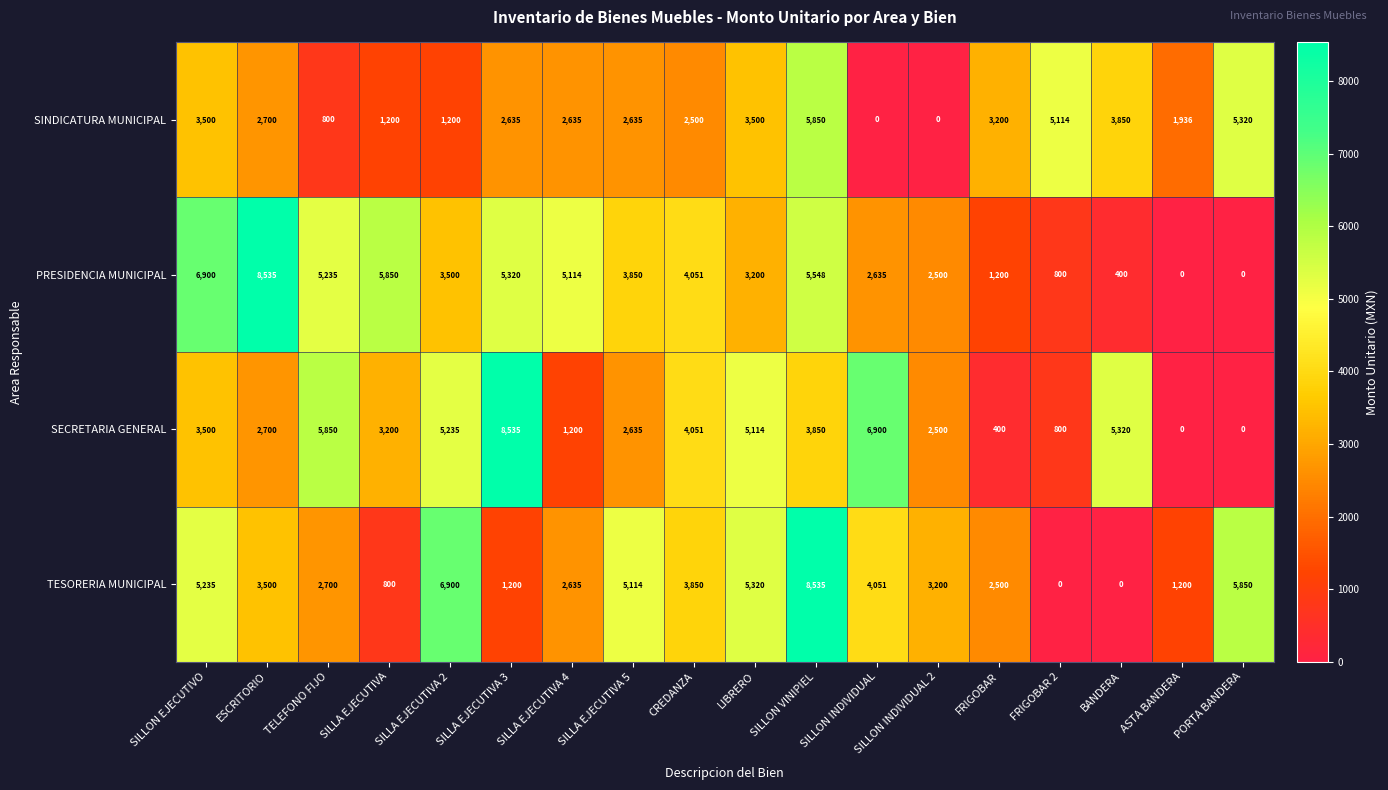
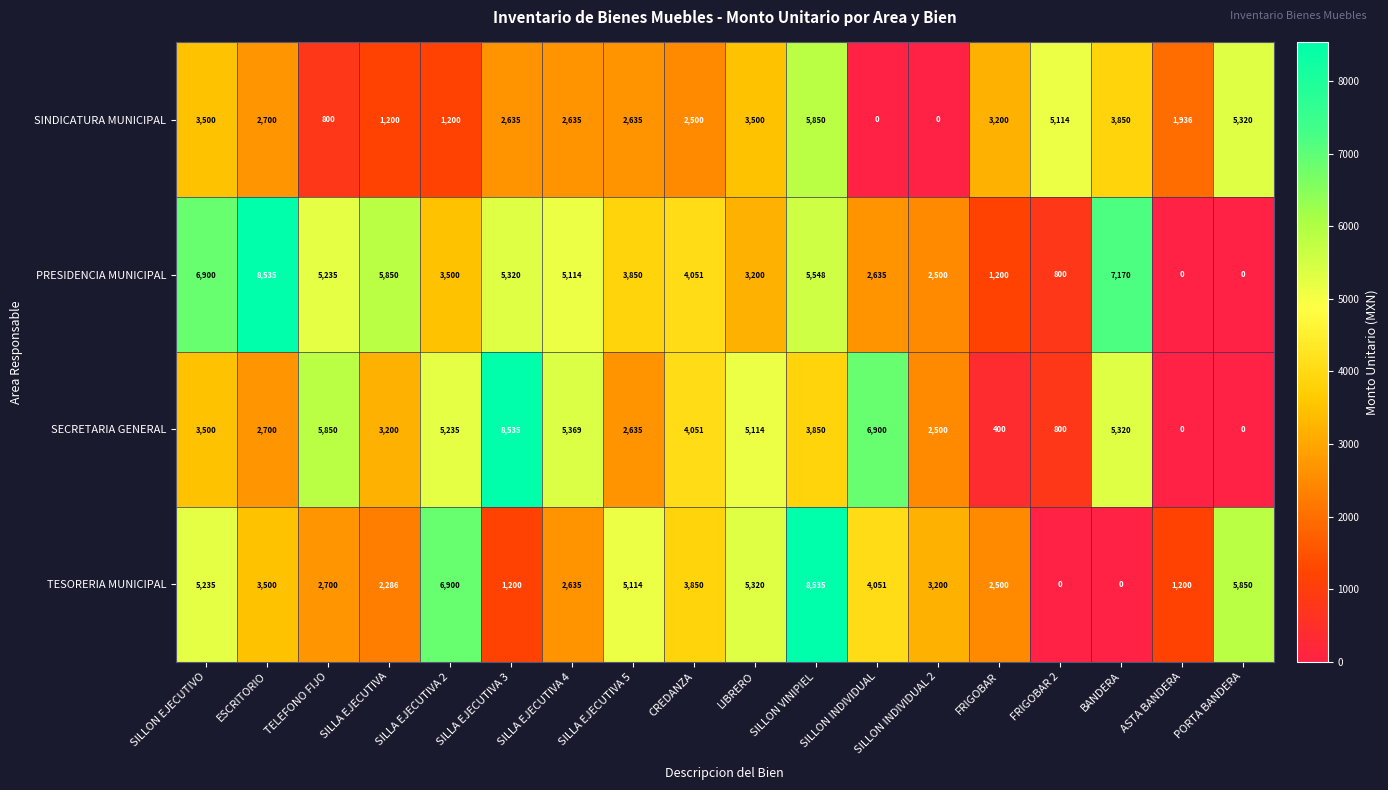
  {
    "SINDICATURA MUNICIPAL": {
      "SILLON EJECUTIVO": "3,500",
      "ESCRITORIO": "2,700",
      "TELEFONO FIJO": "800",
      "SILLA EJECUTIVA": "1,200",
      "SILLA EJECUTIVA 2": "1,200",
      "SILLA EJECUTIVA 3": "2,635",
      "SILLA EJECUTIVA 4": "2,635",
      "SILLA EJECUTIVA 5": "2,635",
      "CREDANZA": "2,500",
      "LIBRERO": "3,500",
      "SILLON VINIPIEL": "5,850",
      "SILLON INDIVIDUAL": "0",
      "SILLON INDIVIDUAL 2": "0",
      "FRIGOBAR": "3,200",
      "FRIGOBAR 2": "5,114",
      "BANDERA": "3,850",
      "ASTA BANDERA": "1,936",
      "PORTA BANDERA": "5,320"
    },
    "PRESIDENCIA MUNICIPAL": {
      "SILLON EJECUTIVO": "6,900",
      "ESCRITORIO": "8,535",
      "TELEFONO FIJO": "5,235",
      "SILLA EJECUTIVA": "5,850",
      "SILLA EJECUTIVA 2": "3,500",
      "SILLA EJECUTIVA 3": "5,320",
      "SILLA EJECUTIVA 4": "5,114",
      "SILLA EJECUTIVA 5": "3,850",
      "CREDANZA": "4,051",
      "LIBRERO": "3,200",
      "SILLON VINIPIEL": "5,548",
      "SILLON INDIVIDUAL": "2,635",
      "SILLON INDIVIDUAL 2": "2,500",
      "FRIGOBAR": "1,200",
      "FRIGOBAR 2": "800",
-     "BANDERA": "400",
+     "BANDERA": "7,170",
      "ASTA BANDERA": "0",
      "PORTA BANDERA": "0"
    },
    "SECRETARIA GENERAL": {
      "SILLON EJECUTIVO": "3,500",
      "ESCRITORIO": "2,700",
      "TELEFONO FIJO": "5,850",
      "SILLA EJECUTIVA": "3,200",
      "SILLA EJECUTIVA 2": "5,235",
      "SILLA EJECUTIVA 3": "8,535",
-     "SILLA EJECUTIVA 4": "1,200",
+     "SILLA EJECUTIVA 4": "5,369",
      "SILLA EJECUTIVA 5": "2,635",
      "CREDANZA": "4,051",
      "LIBRERO": "5,114",
      "SILLON VINIPIEL": "3,850",
      "SILLON INDIVIDUAL": "6,900",
      "SILLON INDIVIDUAL 2": "2,500",
      "FRIGOBAR": "400",
      "FRIGOBAR 2": "800",
      "BANDERA": "5,320",
      "ASTA BANDERA": "0",
      "PORTA BANDERA": "0"
    },
    "TESORERIA MUNICIPAL": {
      "SILLON EJECUTIVO": "5,235",
      "ESCRITORIO": "3,500",
      "TELEFONO FIJO": "2,700",
-     "SILLA EJECUTIVA": "800",
+     "SILLA EJECUTIVA": "2,286",
      "SILLA EJECUTIVA 2": "6,900",
      "SILLA EJECUTIVA 3": "1,200",
      "SILLA EJECUTIVA 4": "2,635",
      "SILLA EJECUTIVA 5": "5,114",
      "CREDANZA": "3,850",
      "LIBRERO": "5,320",
      "SILLON VINIPIEL": "8,535",
      "SILLON INDIVIDUAL": "4,051",
      "SILLON INDIVIDUAL 2": "3,200",
      "FRIGOBAR": "2,500",
      "FRIGOBAR 2": "0",
      "BANDERA": "0",
      "ASTA BANDERA": "1,200",
      "PORTA BANDERA": "5,850"
    }
  }
